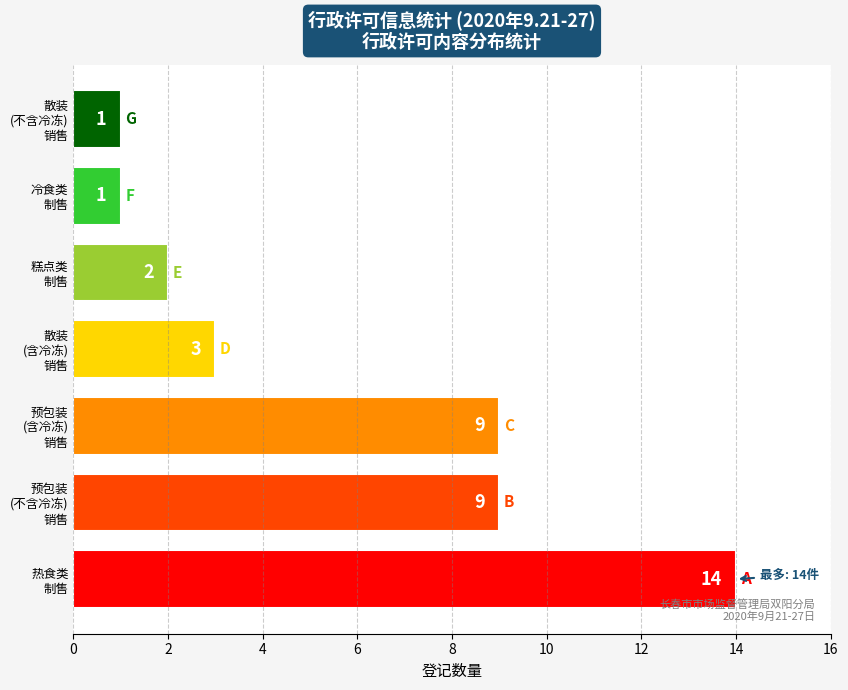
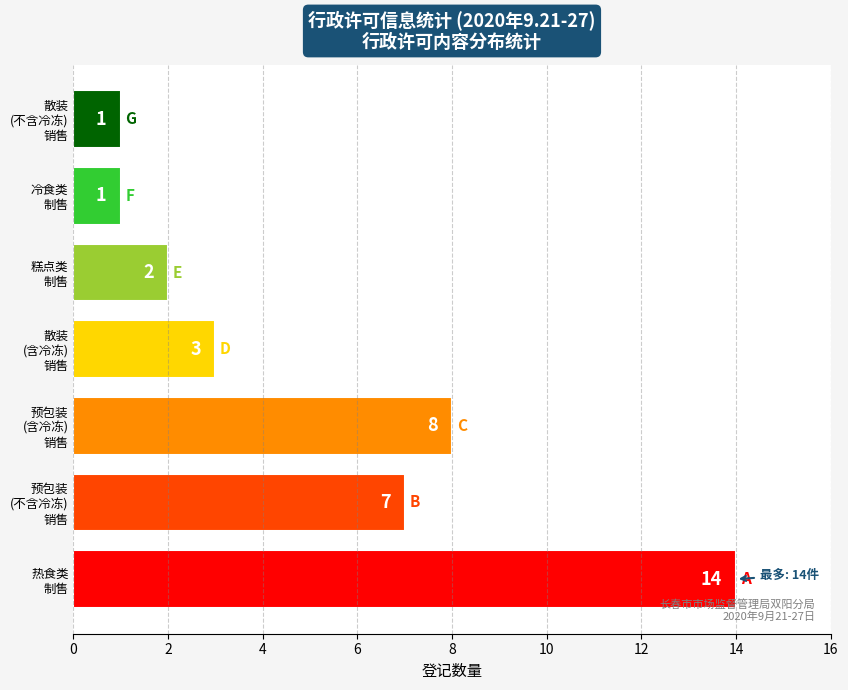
  {
    "散装 (不含冷冻) 销售": 1,
    "冷食类 制售": 1,
    "糕点类 制售": 2,
    "散装 (含冷冻) 销售": 3,
-   "预包装 (含冷冻) 销售": 9,
-   "预包装 (不含冷冻) 销售": 9,
+   "预包装 (含冷冻) 销售": 8,
+   "预包装 (不含冷冻) 销售": 7,
    "热食类 制售": 14
  }
